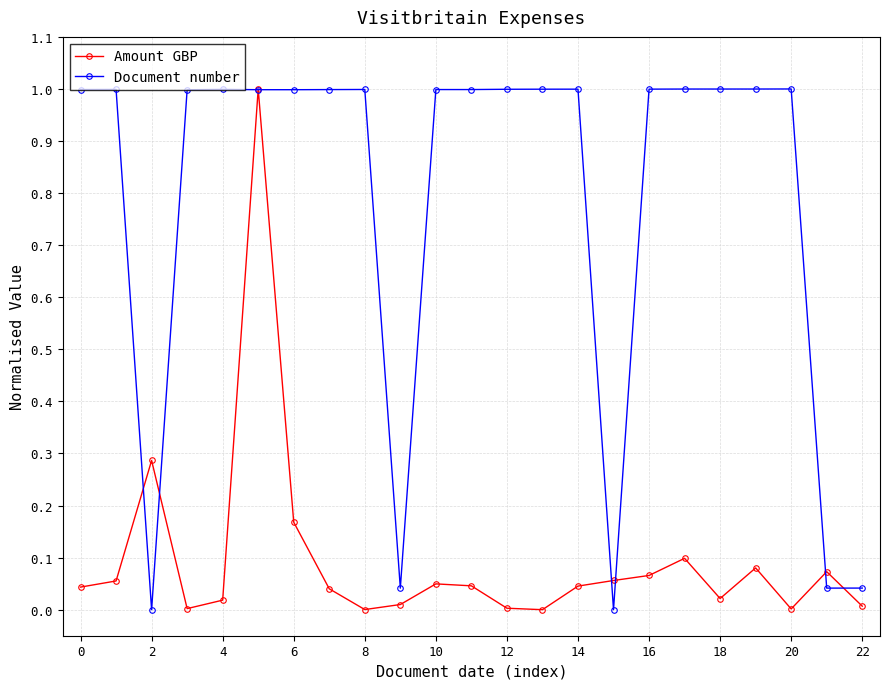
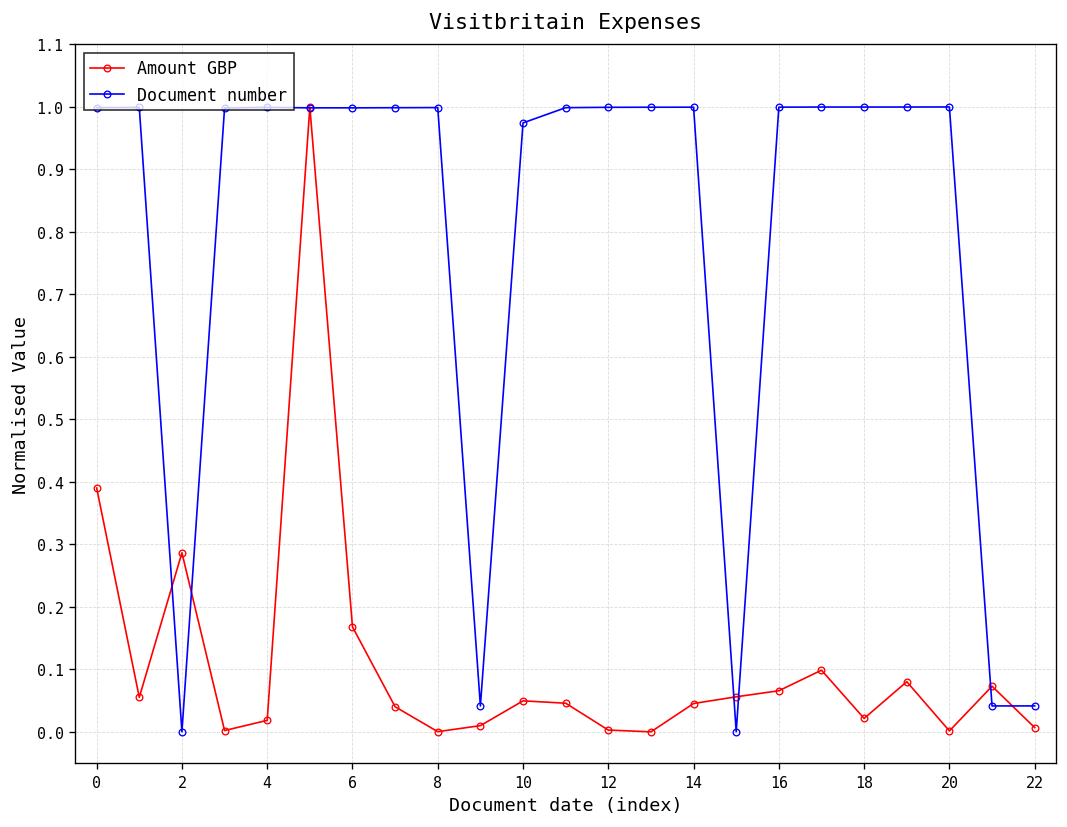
  {
    "Amount GBP": {
-     "0": 0.04,
+     "0": 0.39,
      "2": 0.29,
      "4": 0.02,
      "6": 0.17,
      "8": 0.00,
      "10": 0.05,
      "12": 0.00,
      "14": 0.05,
      "16": 0.07,
      "18": 0.02,
      "20": 0.00,
      "22": 0.01
    },
    "Document number": {
      "2": 0.00,
      "6": 1.00,
      "8": 1.00,
-     "10": 1.00,
+     "10": 0.97,
      "12": 1.00,
      "14": 1.00,
      "16": 1.00,
      "18": 1.00,
      "20": 1.00,
      "22": 0.04
    }
  }
